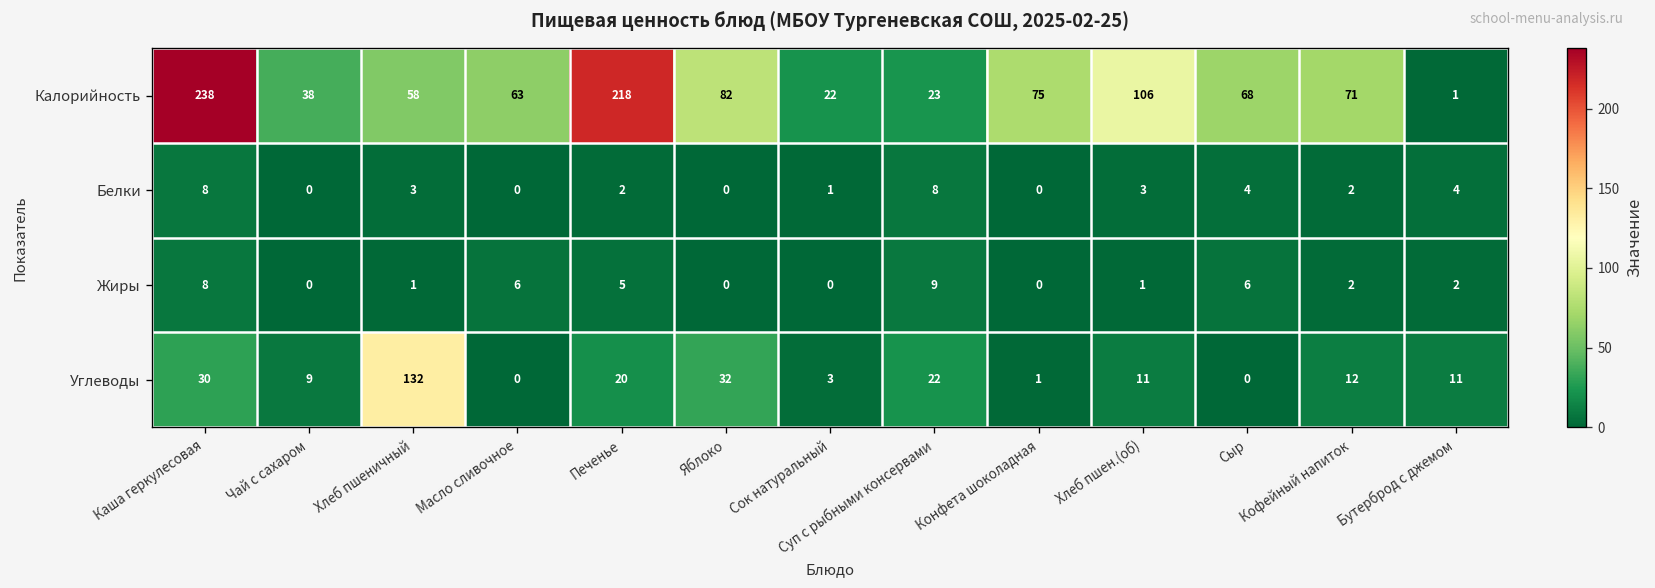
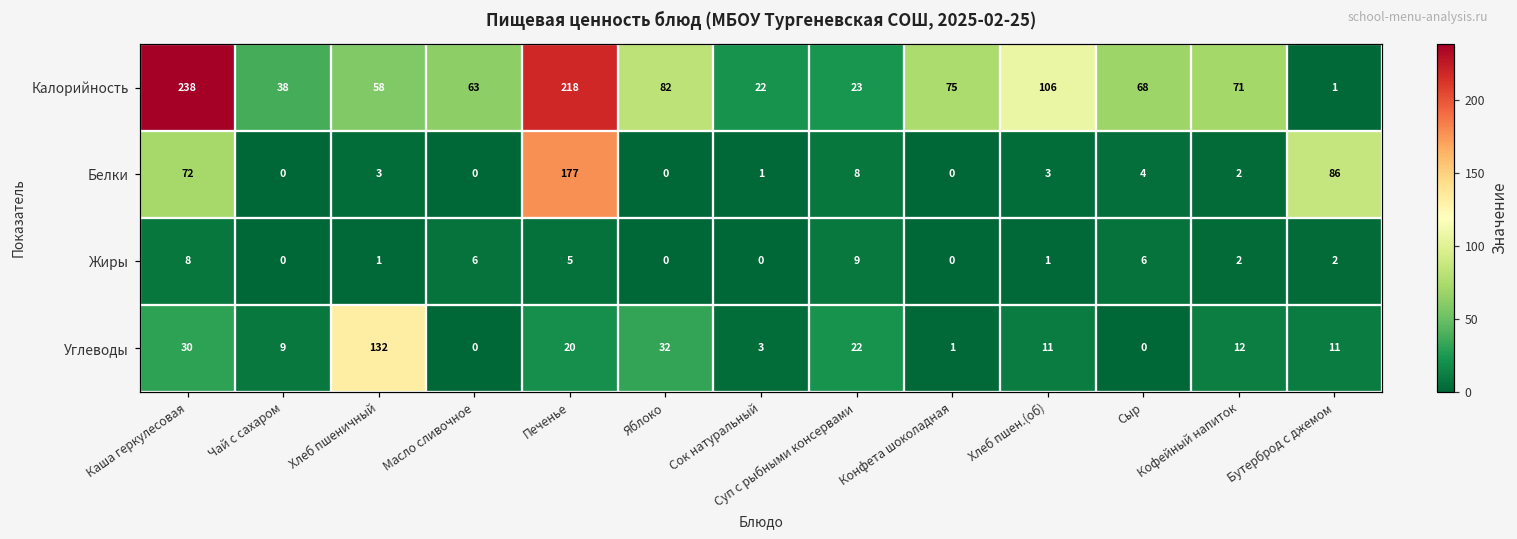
  {
    "Калорийность": {
      "Каша геркулесовая": 238,
      "Чай с сахаром": 38,
      "Хлеб пшеничный": 58,
      "Масло сливочное": 63,
      "Печенье": 218,
      "Яблоко": 82,
      "Сок натуральный": 22,
      "Суп с рыбными консервами": 23,
      "Конфета шоколадная": 75,
      "Хлеб пшен.(об)": 106,
      "Сыр": 68,
      "Кофейный напиток": 71,
      "Бутерброд с джемом": 1
    },
    "Белки": {
-     "Каша геркулесовая": 8,
+     "Каша геркулесовая": 72,
      "Чай с сахаром": 0,
      "Хлеб пшеничный": 3,
      "Масло сливочное": 0,
-     "Печенье": 2,
+     "Печенье": 177,
      "Яблоко": 0,
      "Сок натуральный": 1,
      "Суп с рыбными консервами": 8,
      "Конфета шоколадная": 0,
      "Хлеб пшен.(об)": 3,
      "Сыр": 4,
      "Кофейный напиток": 2,
-     "Бутерброд с джемом": 4
+     "Бутерброд с джемом": 86
    },
    "Жиры": {
      "Каша геркулесовая": 8,
      "Чай с сахаром": 0,
      "Хлеб пшеничный": 1,
      "Масло сливочное": 6,
      "Печенье": 5,
      "Яблоко": 0,
      "Сок натуральный": 0,
      "Суп с рыбными консервами": 9,
      "Конфета шоколадная": 0,
      "Хлеб пшен.(об)": 1,
      "Сыр": 6,
      "Кофейный напиток": 2,
      "Бутерброд с джемом": 2
    },
    "Углеводы": {
      "Каша геркулесовая": 30,
      "Чай с сахаром": 9,
      "Хлеб пшеничный": 132,
      "Масло сливочное": 0,
      "Печенье": 20,
      "Яблоко": 32,
      "Сок натуральный": 3,
      "Суп с рыбными консервами": 22,
      "Конфета шоколадная": 1,
      "Хлеб пшен.(об)": 11,
      "Сыр": 0,
      "Кофейный напиток": 12,
      "Бутерброд с джемом": 11
    }
  }
